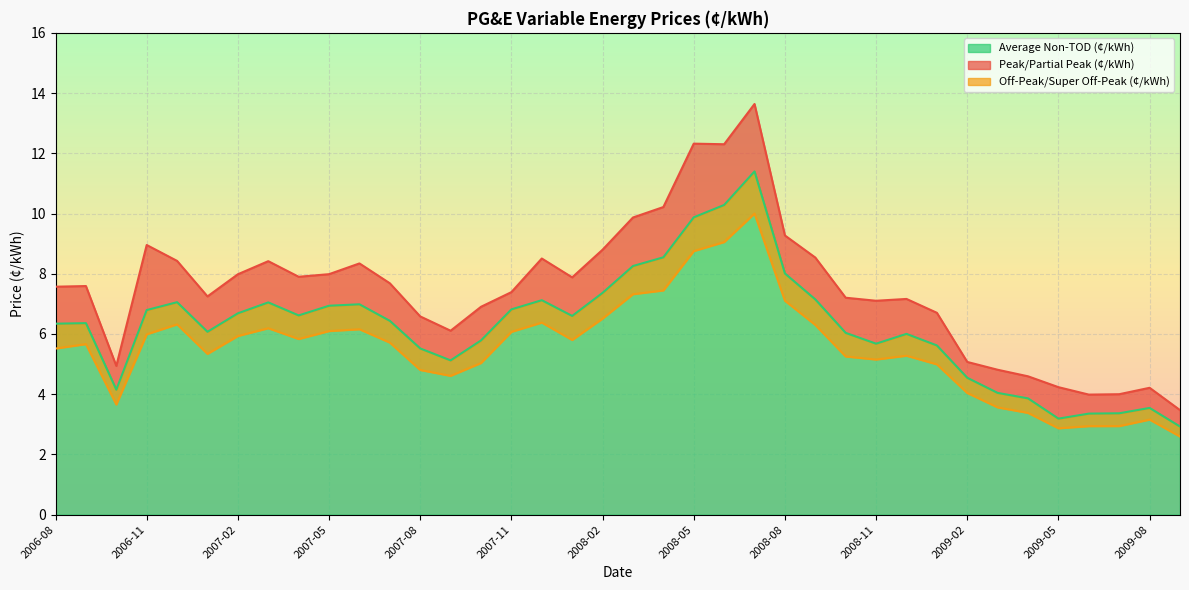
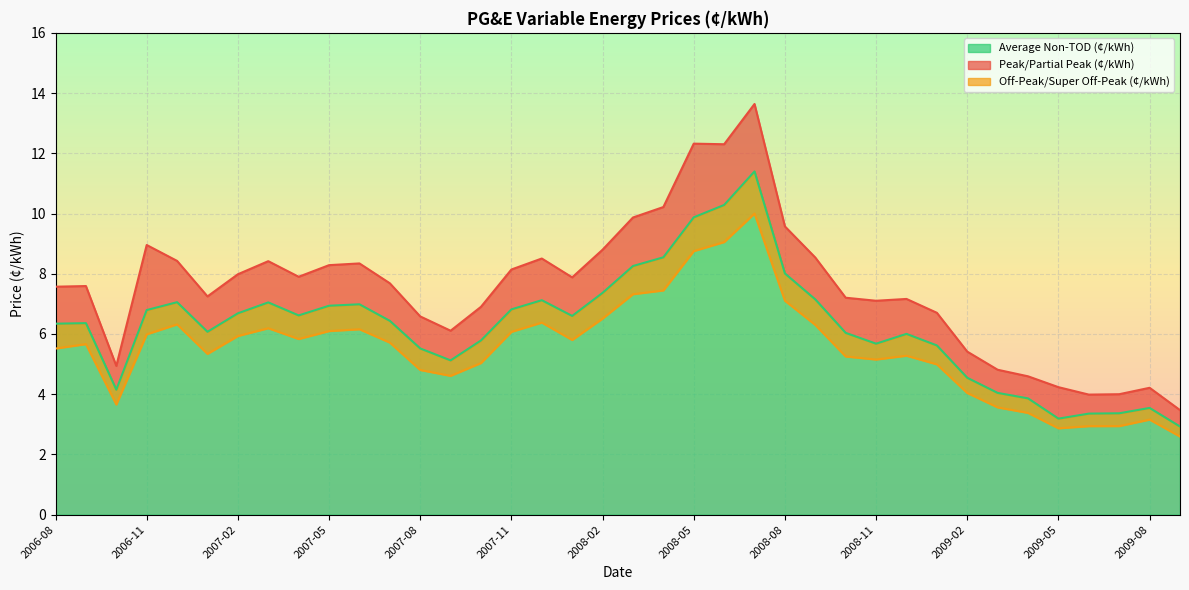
  {
    "Peak/Partial Peak (¢/kWh)": {
      "2006-08": 7.6,
      "2006-11": 9.0,
      "2007-02": 8.0,
-     "2007-05": 8.0,
+     "2007-05": 8.3,
      "2007-08": 6.6,
-     "2007-11": 7.4,
+     "2007-11": 8.1,
      "2008-02": 8.8,
      "2008-05": 12.3,
-     "2008-08": 9.3,
+     "2008-08": 9.6,
      "2008-11": 7.1,
-     "2009-02": 5.1,
+     "2009-02": 5.4,
      "2009-05": 4.2,
      "2009-08": 4.2
    }
  }
